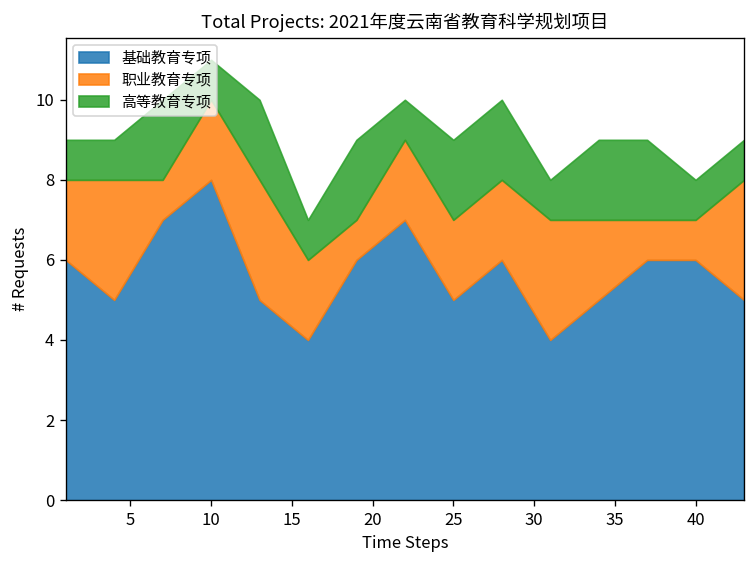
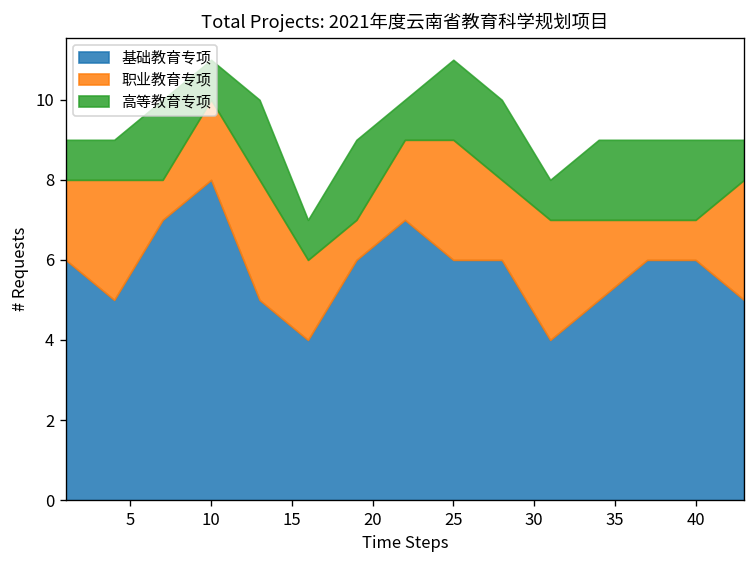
  {
    "基础教育专项": {
      "10": 8,
-     "25": 5,
+     "25": 6,
      "40": 6
    },
    "职业教育专项": {
-     "25": 2,
+     "25": 3,
      "40": 1
    },
    "高等教育专项": {
      "25": 2,
-     "40": 1
+     "40": 2
    }
  }
